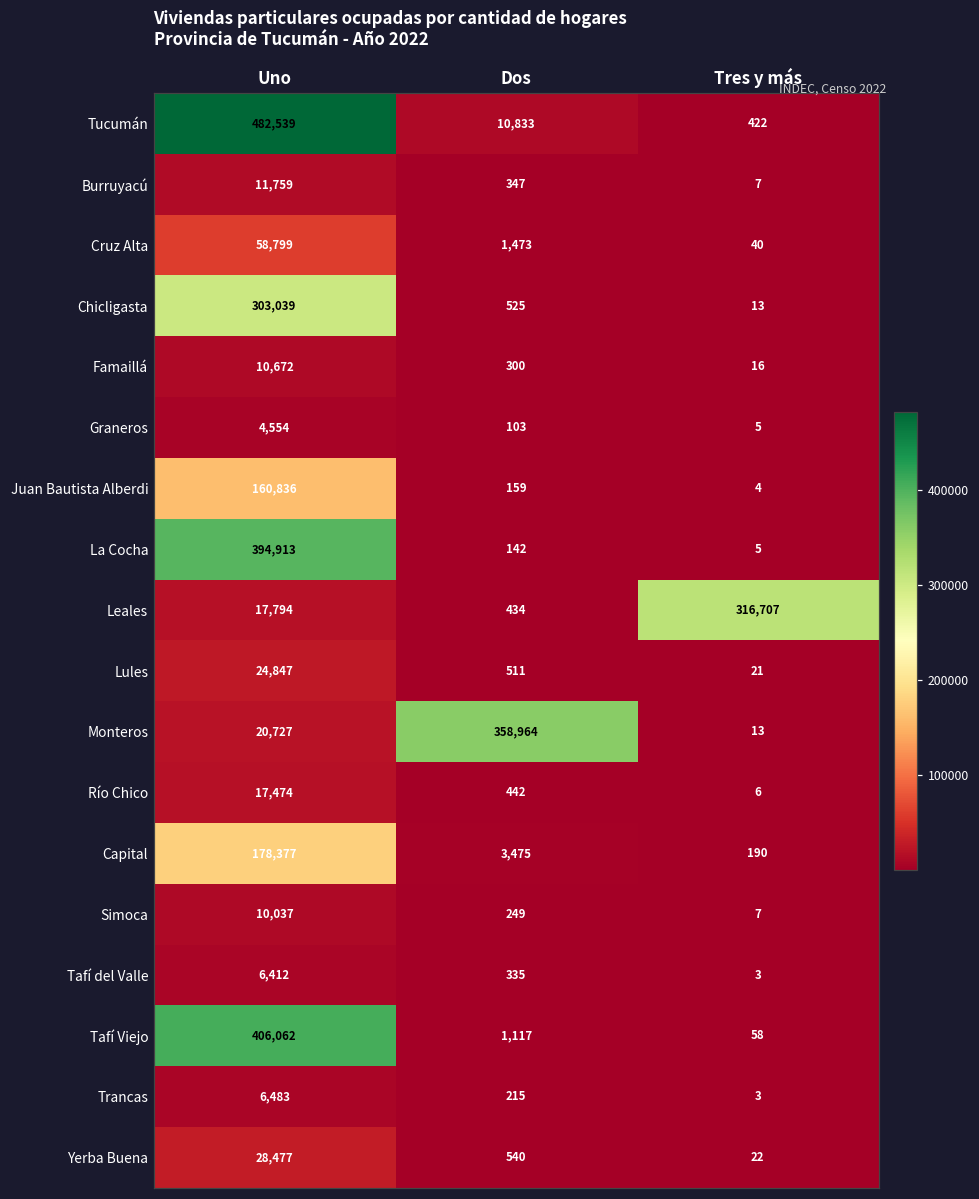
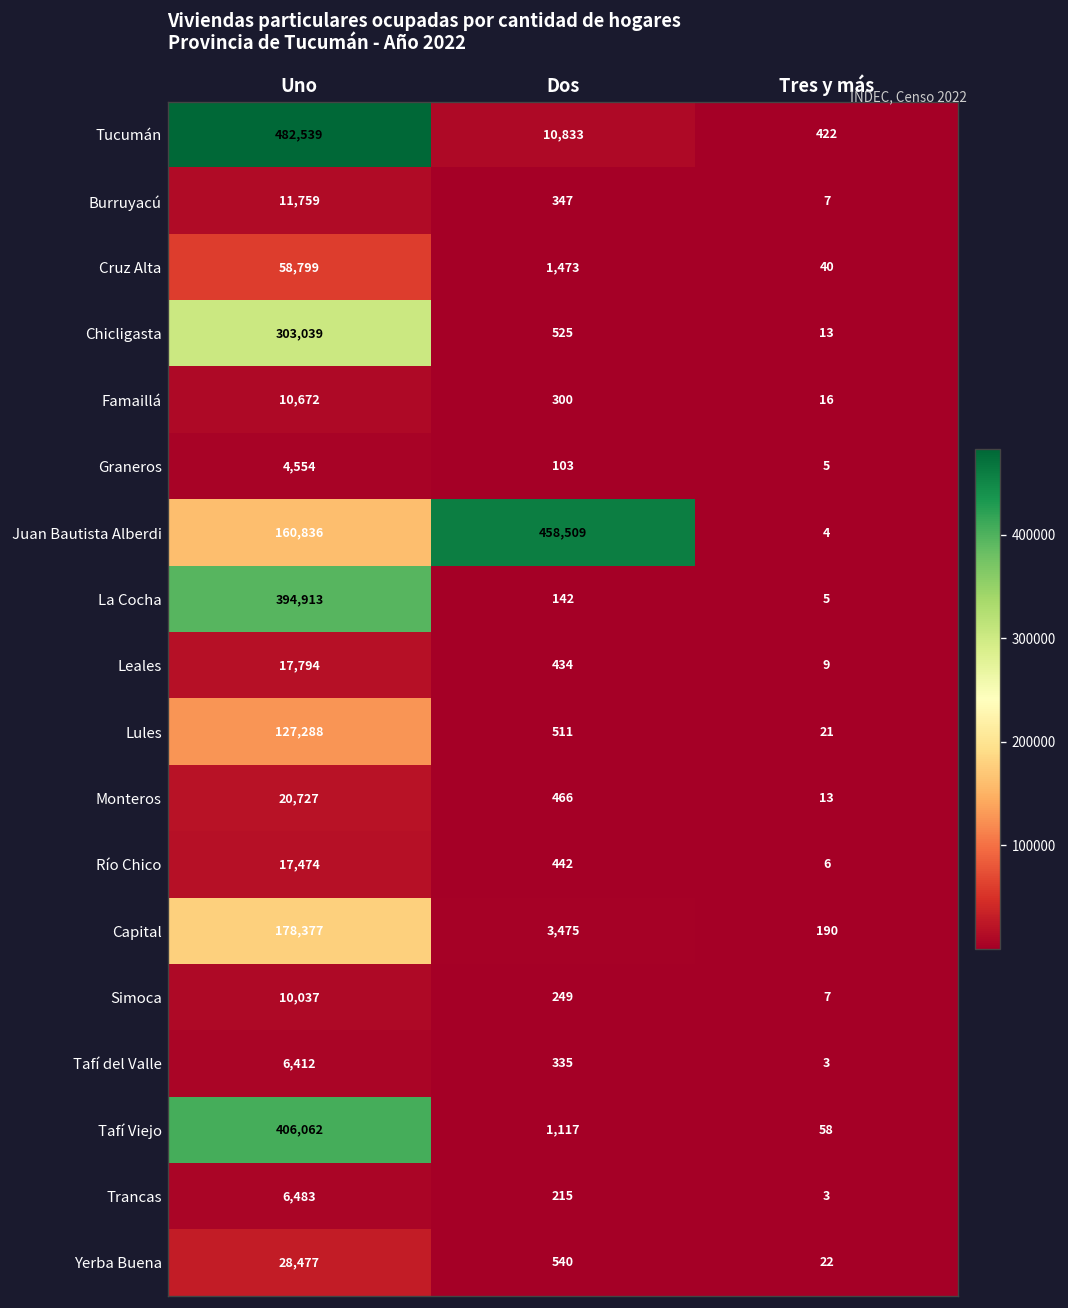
  {
    "Tucumán": {
      "Uno": "482,539",
      "Dos": "10,833",
      "Tres y más": "422"
    },
    "Burruyacú": {
      "Uno": "11,759",
      "Dos": "347",
      "Tres y más": "7"
    },
    "Cruz Alta": {
      "Uno": "58,799",
      "Dos": "1,473",
      "Tres y más": "40"
    },
    "Chicligasta": {
      "Uno": "303,039",
      "Dos": "525",
      "Tres y más": "13"
    },
    "Famaillá": {
      "Uno": "10,672",
      "Dos": "300",
      "Tres y más": "16"
    },
    "Graneros": {
      "Uno": "4,554",
      "Dos": "103",
      "Tres y más": "5"
    },
    "Juan Bautista Alberdi": {
      "Uno": "160,836",
-     "Dos": "159",
+     "Dos": "458,509",
      "Tres y más": "4"
    },
    "La Cocha": {
      "Uno": "394,913",
      "Dos": "142",
      "Tres y más": "5"
    },
    "Leales": {
      "Uno": "17,794",
      "Dos": "434",
-     "Tres y más": "316,707"
+     "Tres y más": "9"
    },
    "Lules": {
-     "Uno": "24,847",
+     "Uno": "127,288",
      "Dos": "511",
      "Tres y más": "21"
    },
    "Monteros": {
      "Uno": "20,727",
-     "Dos": "358,964",
+     "Dos": "466",
      "Tres y más": "13"
    },
    "Río Chico": {
      "Uno": "17,474",
      "Dos": "442",
      "Tres y más": "6"
    },
    "Capital": {
      "Uno": "178,377",
      "Dos": "3,475",
      "Tres y más": "190"
    },
    "Simoca": {
      "Uno": "10,037",
      "Dos": "249",
      "Tres y más": "7"
    },
    "Tafí del Valle": {
      "Uno": "6,412",
      "Dos": "335",
      "Tres y más": "3"
    },
    "Tafí Viejo": {
      "Uno": "406,062",
      "Dos": "1,117",
      "Tres y más": "58"
    },
    "Trancas": {
      "Uno": "6,483",
      "Dos": "215",
      "Tres y más": "3"
    },
    "Yerba Buena": {
      "Uno": "28,477",
      "Dos": "540",
      "Tres y más": "22"
    }
  }
